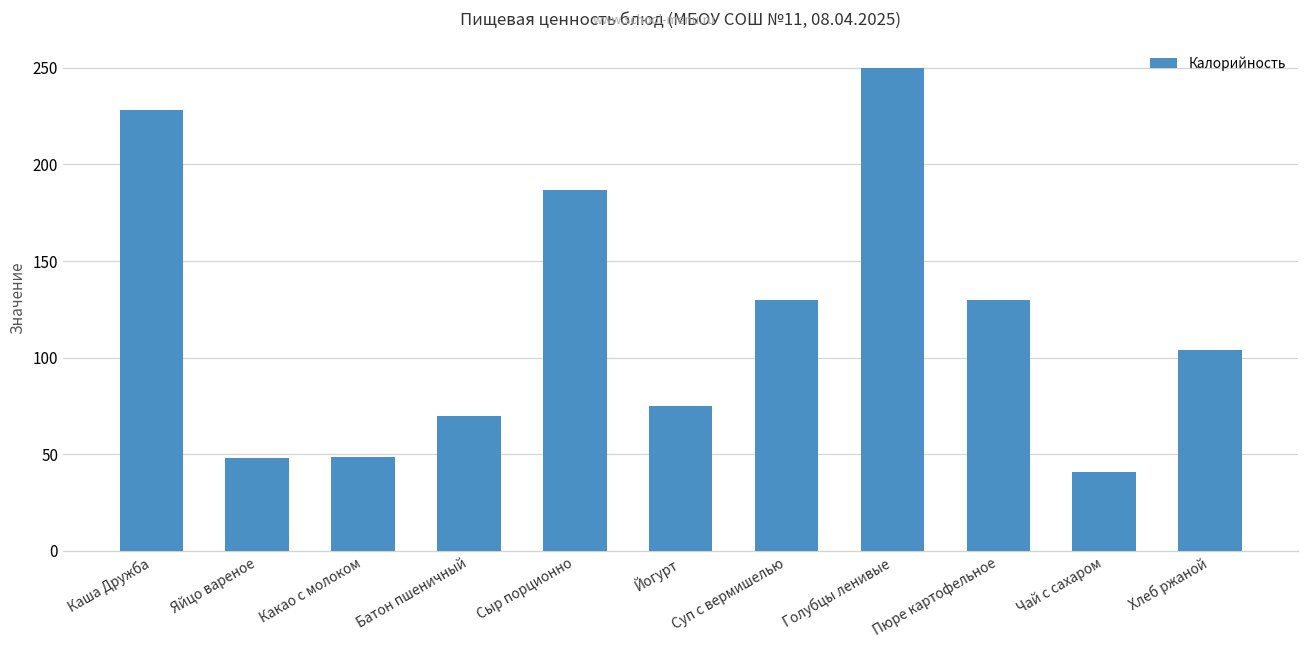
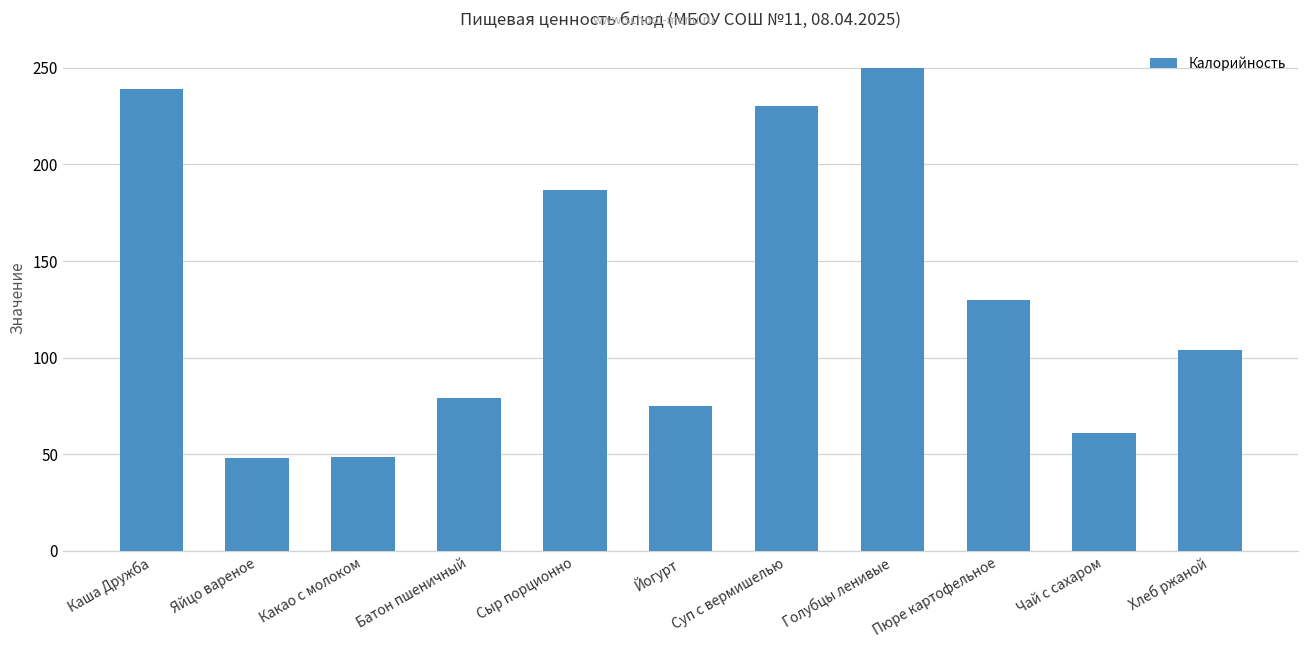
  {
-   "Каша Дружба": 228,
+   "Каша Дружба": 239,
    "Яйцо вареное": 48,
    "Какао с молоком": 49,
-   "Батон пшеничный": 70,
+   "Батон пшеничный": 79,
    "Сыр порционно": 187,
    "Йогурт": 75,
-   "Суп с вермишелью": 130,
+   "Суп с вермишелью": 230,
    "Голубцы ленивые": 250,
    "Пюре картофельное": 130,
-   "Чай с сахаром": 41,
+   "Чай с сахаром": 61,
    "Хлеб ржаной": 104
  }
